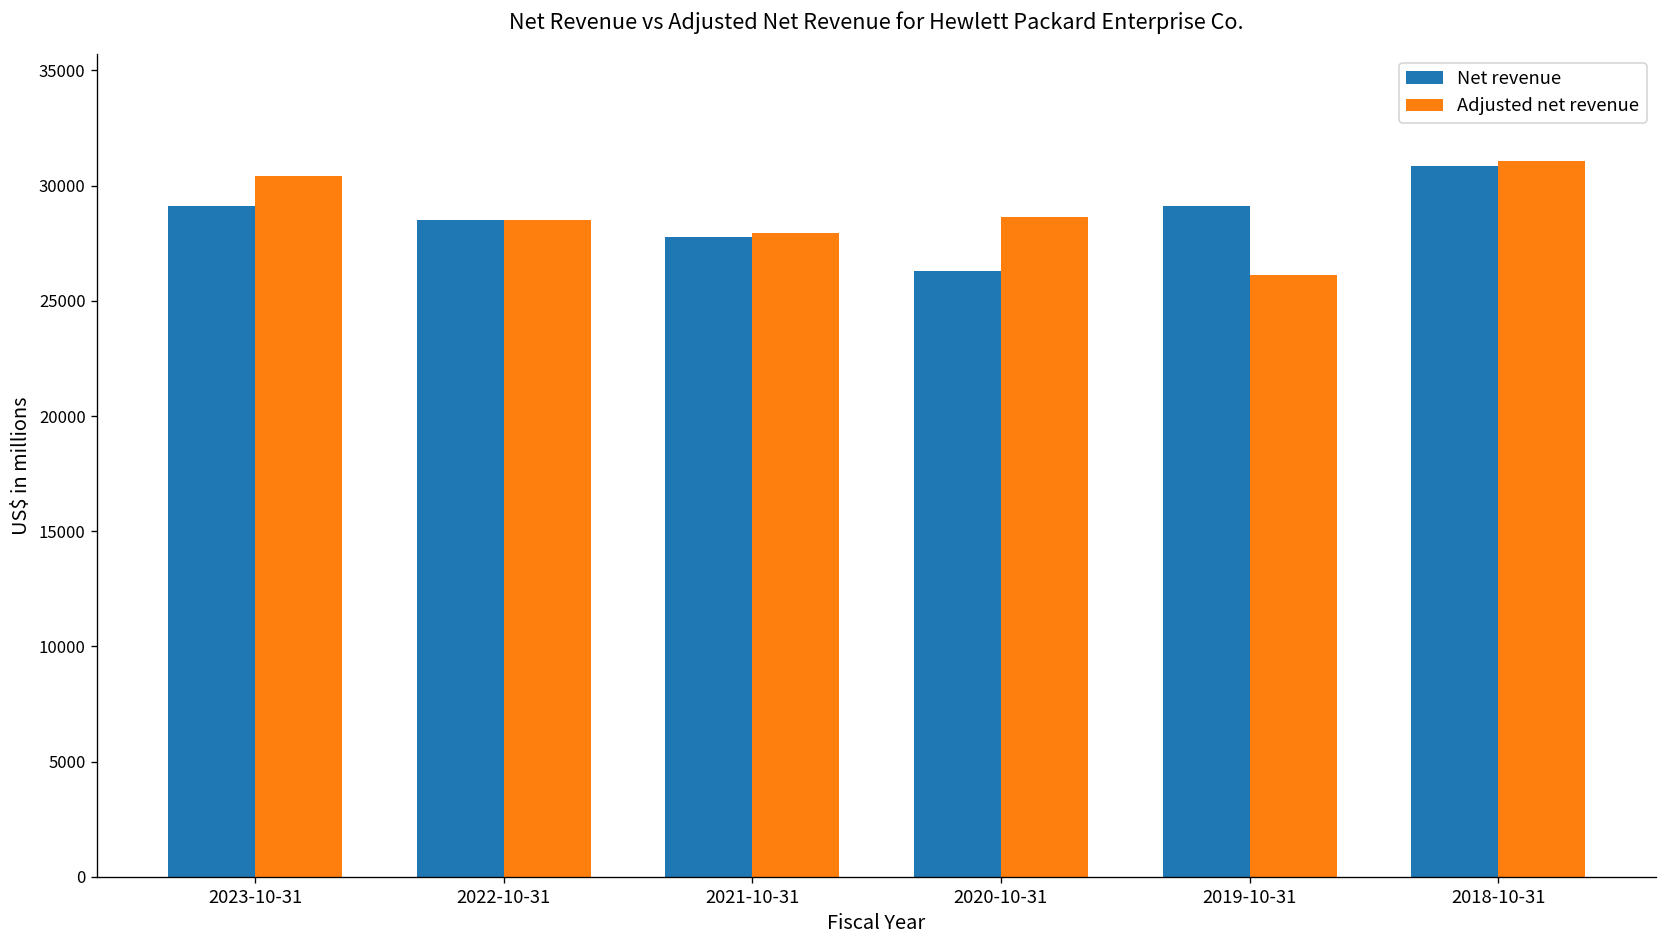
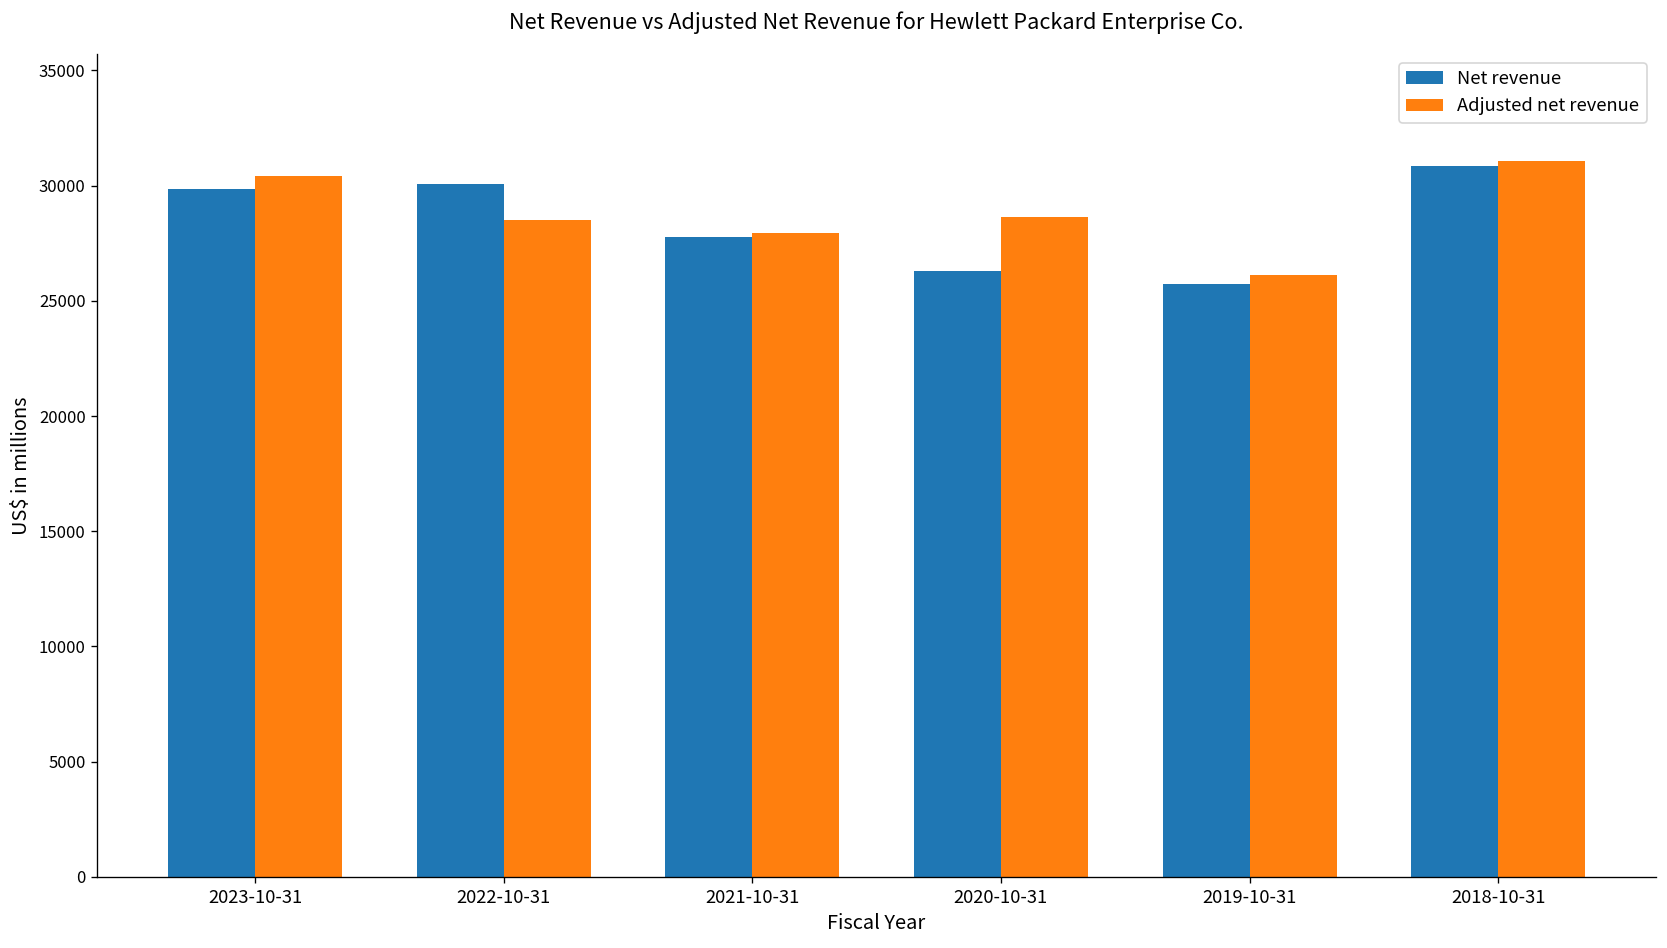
  {
    "Net revenue": {
-     "2023-10-31": 29100,
-     "2022-10-31": 28500,
+     "2023-10-31": 29900,
+     "2022-10-31": 30100,
      "2021-10-31": 27800,
      "2020-10-31": 26300,
-     "2019-10-31": 29100,
+     "2019-10-31": 25700,
      "2018-10-31": 30900
    },
    "Adjusted net revenue": {
      "2023-10-31": 30400,
      "2022-10-31": 28500,
      "2021-10-31": 27900,
      "2020-10-31": 28700,
      "2019-10-31": 26100,
      "2018-10-31": 31100
    }
  }
